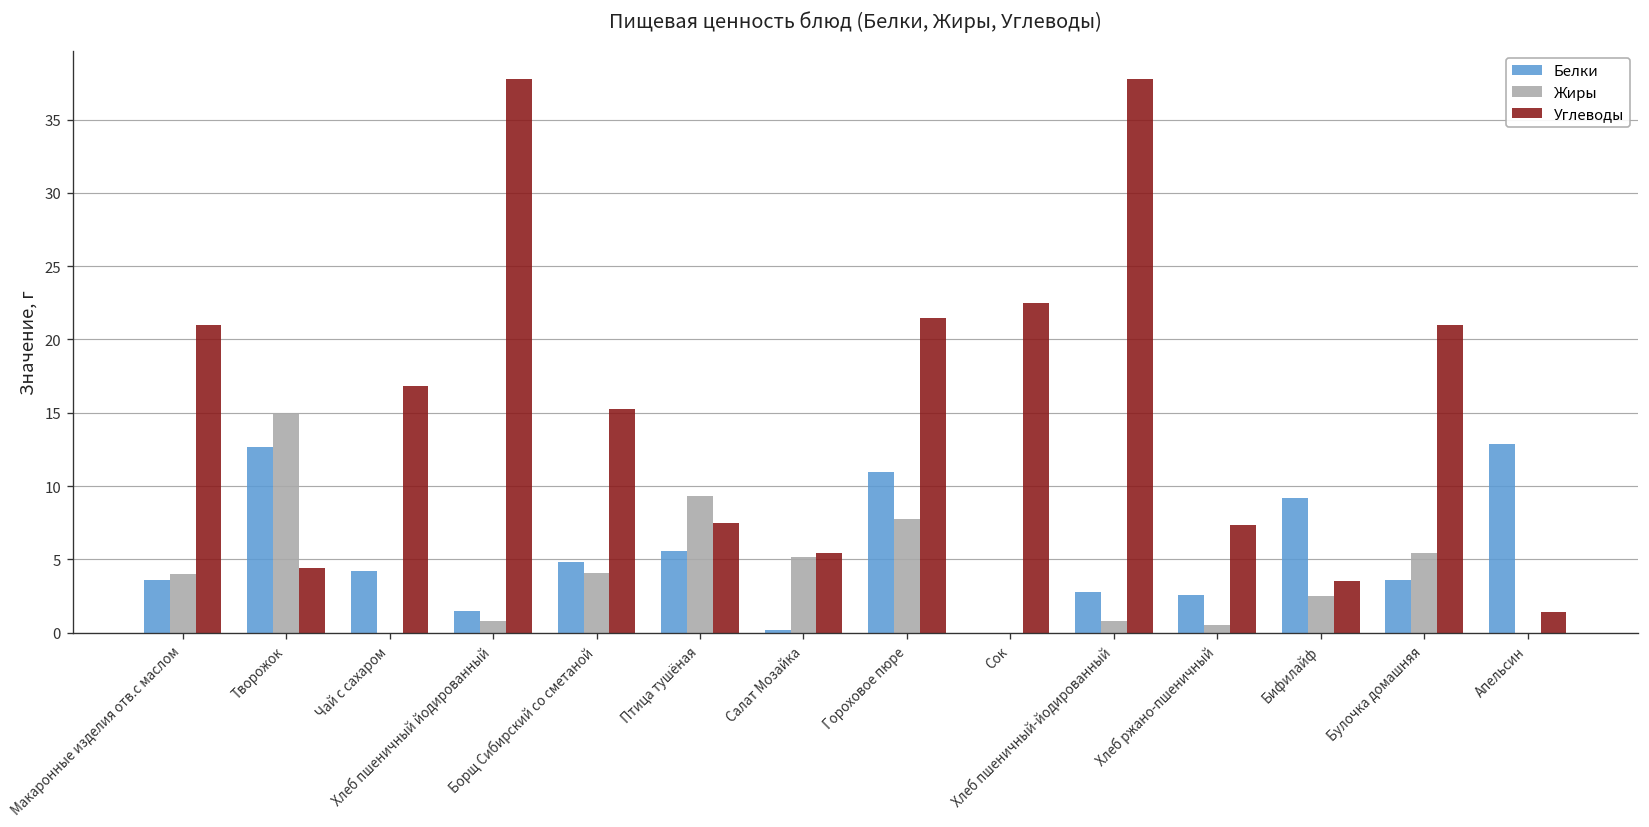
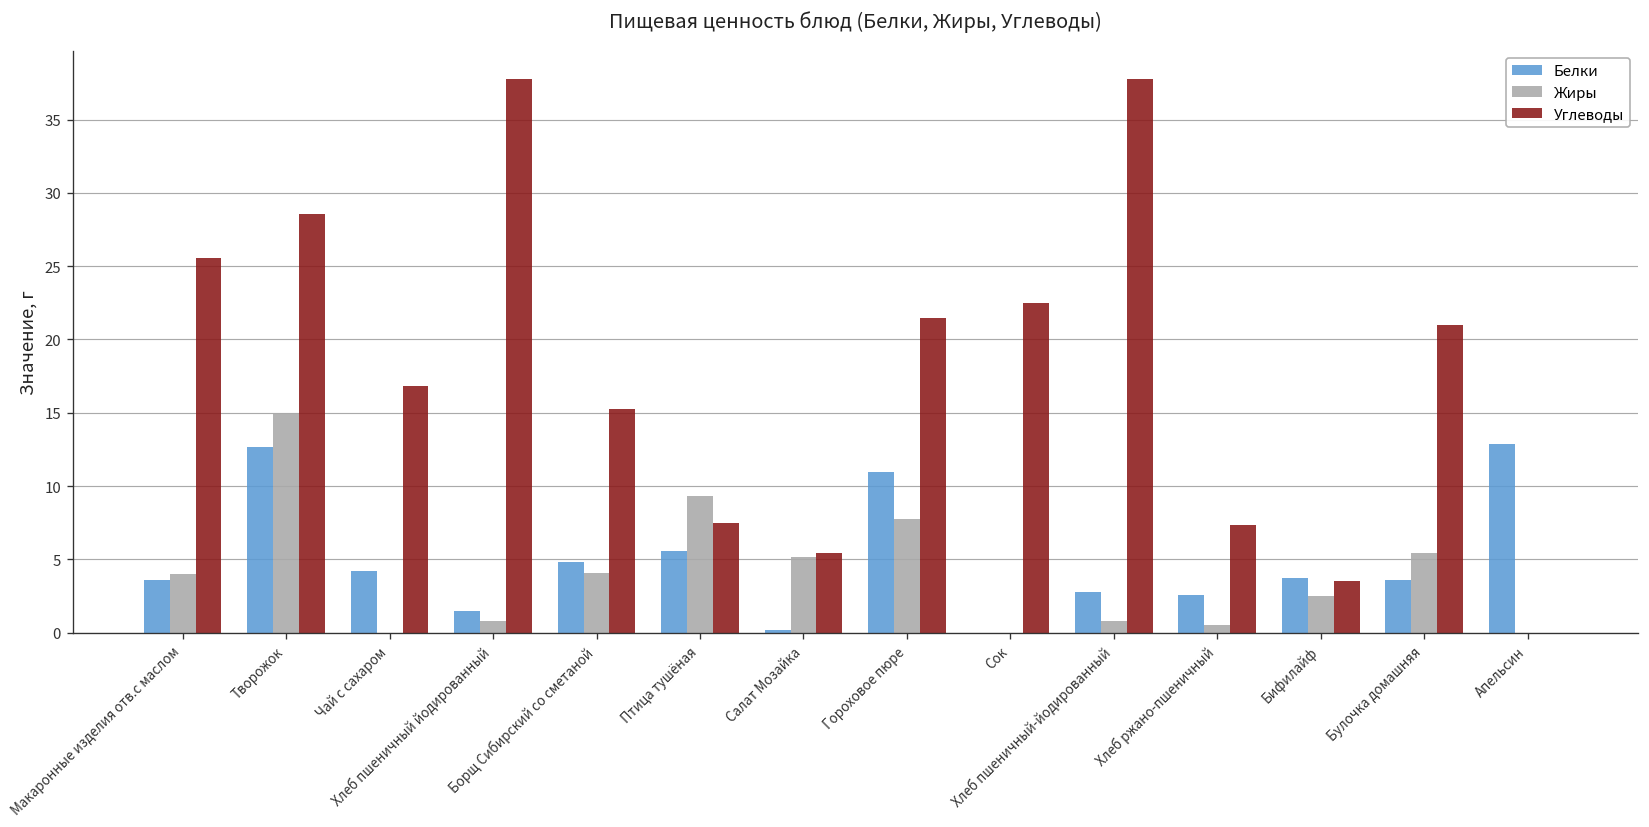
  {
    "Белки": {
      "Макаронные изделия отв.с маслом": 3.6,
      "Творожок": 12.7,
      "Чай с сахаром": 4.2,
      "Хлеб пшеничный йодированный": 1.5,
      "Борщ Сибирский со сметаной": 4.9,
      "Птица тушёная": 5.6,
      "Гороховое пюре": 11.0,
      "Сок": 0.0,
      "Хлеб пшеничный-йодированный": 2.8,
      "Хлеб ржано-пшеничный": 2.6,
-     "Бифилайф": 9.2,
+     "Бифилайф": 3.7,
      "Булочка домашняя": 3.6,
      "Апельсин": 12.9
    },
    "Жиры": {
      "Макаронные изделия отв.с маслом": 4.0,
      "Творожок": 14.9,
      "Чай с сахаром": 0.0,
      "Хлеб пшеничный йодированный": 0.8,
      "Борщ Сибирский со сметаной": 4.1,
      "Птица тушёная": 9.3,
      "Салат Мозайка": 5.1,
      "Гороховое пюре": 7.8,
      "Сок": 0.0,
      "Хлеб пшеничный-йодированный": 0.8,
      "Хлеб ржано-пшеничный": 0.5,
      "Бифилайф": 2.5,
      "Булочка домашняя": 5.4,
      "Апельсин": 0.0
    },
    "Углеводы": {
-     "Макаронные изделия отв.с маслом": 21.0,
-     "Творожок": 4.4,
+     "Макаронные изделия отв.с маслом": 25.5,
+     "Творожок": 28.6,
      "Чай с сахаром": 16.8,
      "Хлеб пшеничный йодированный": 37.8,
      "Борщ Сибирский со сметаной": 15.2,
      "Птица тушёная": 7.5,
      "Салат Мозайка": 5.4,
      "Гороховое пюре": 21.5,
      "Сок": 22.5,
      "Хлеб пшеничный-йодированный": 37.8,
      "Хлеб ржано-пшеничный": 7.3,
      "Бифилайф": 3.5,
      "Булочка домашняя": 21.0,
-     "Апельсин": 1.4
+     "Апельсин": 0.0
    }
  }
